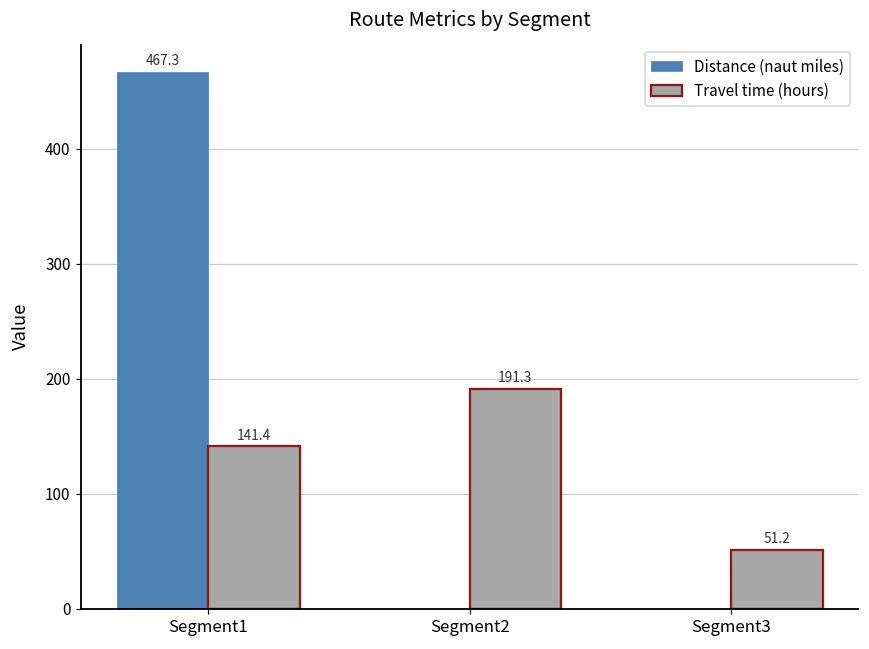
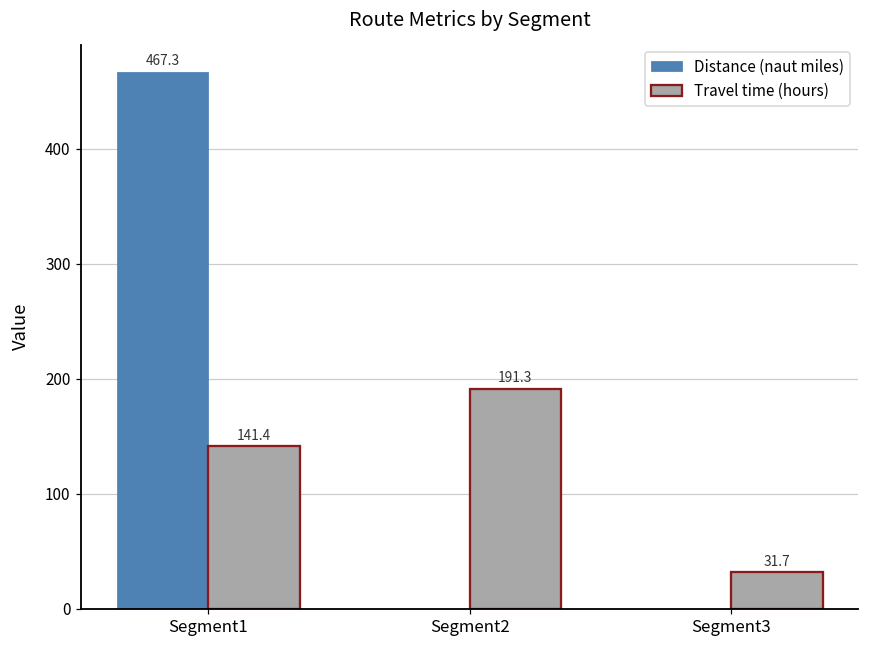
  {
    "Distance (naut miles)": {
      "Segment1": 467.3
    },
    "Travel time (hours)": {
      "Segment1": 141.4,
      "Segment2": 191.3,
-     "Segment3": 51.2
+     "Segment3": 31.7
    }
  }
